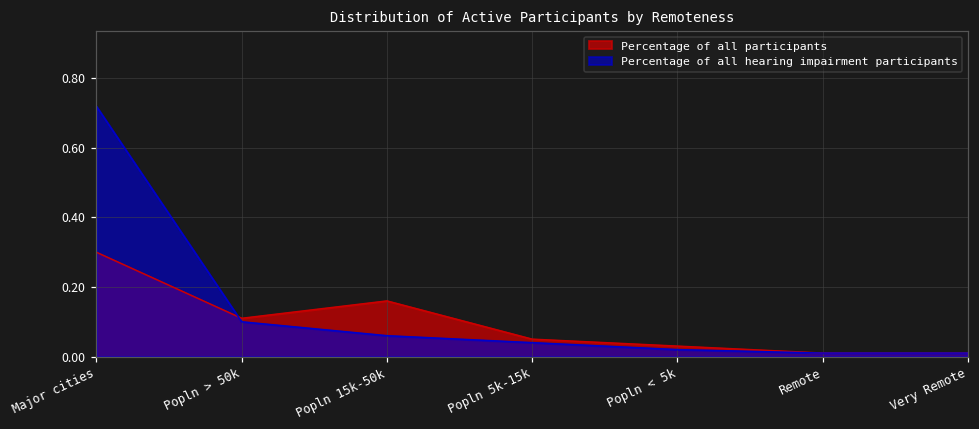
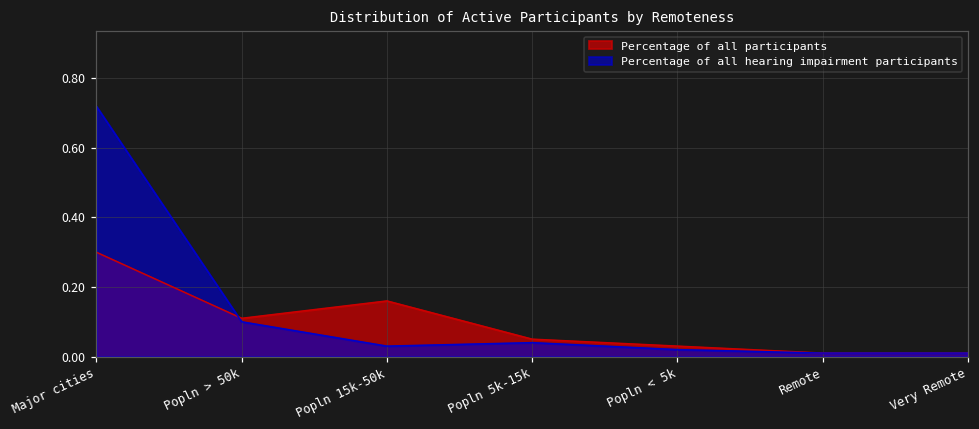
  {
    "Percentage of all participants": {
      "Major cities": 0.30,
      "Popln > 50k": 0.11,
      "Popln 15k-50k": 0.16,
      "Popln 5k-15k": 0.05,
      "Popln < 5k": 0.03
    },
    "Percentage of all hearing impairment participants": {
      "Major cities": 0.72,
      "Popln > 50k": 0.10,
-     "Popln 15k-50k": 0.06,
+     "Popln 15k-50k": 0.03,
      "Popln 5k-15k": 0.04,
      "Popln < 5k": 0.02
    }
  }
